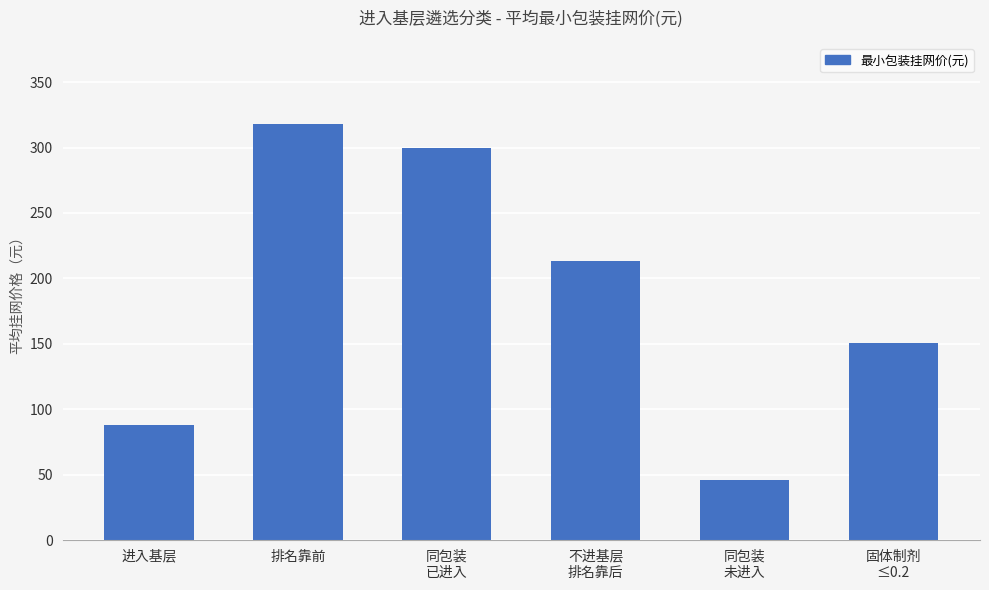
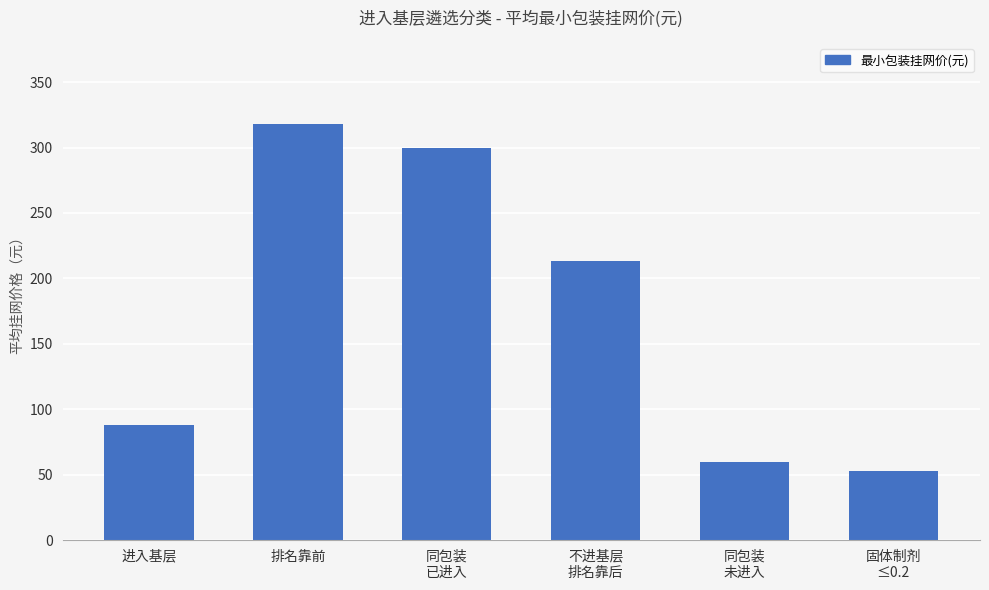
  {
    "进入基层": 88,
    "排名靠前": 318,
    "同包装 已进入": 300,
    "不进基层 排名靠后": 213,
-   "同包装 未进入": 46,
-   "固体制剂 ≤0.2": 151
+   "同包装 未进入": 60,
+   "固体制剂 ≤0.2": 53
  }
